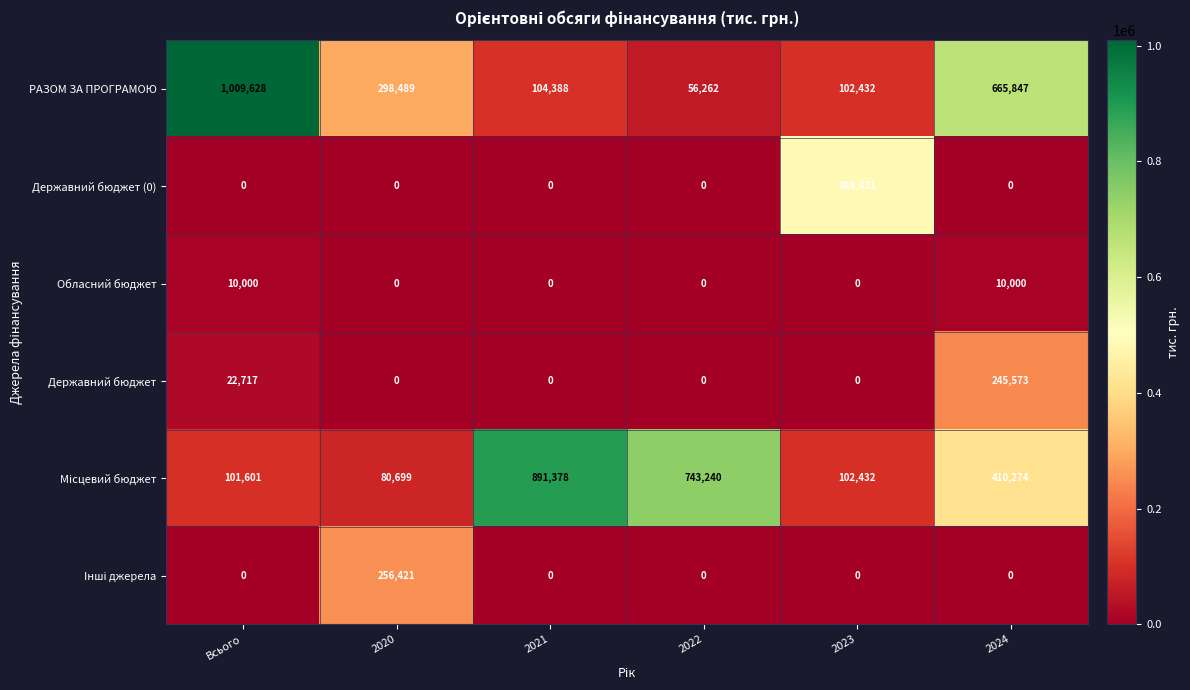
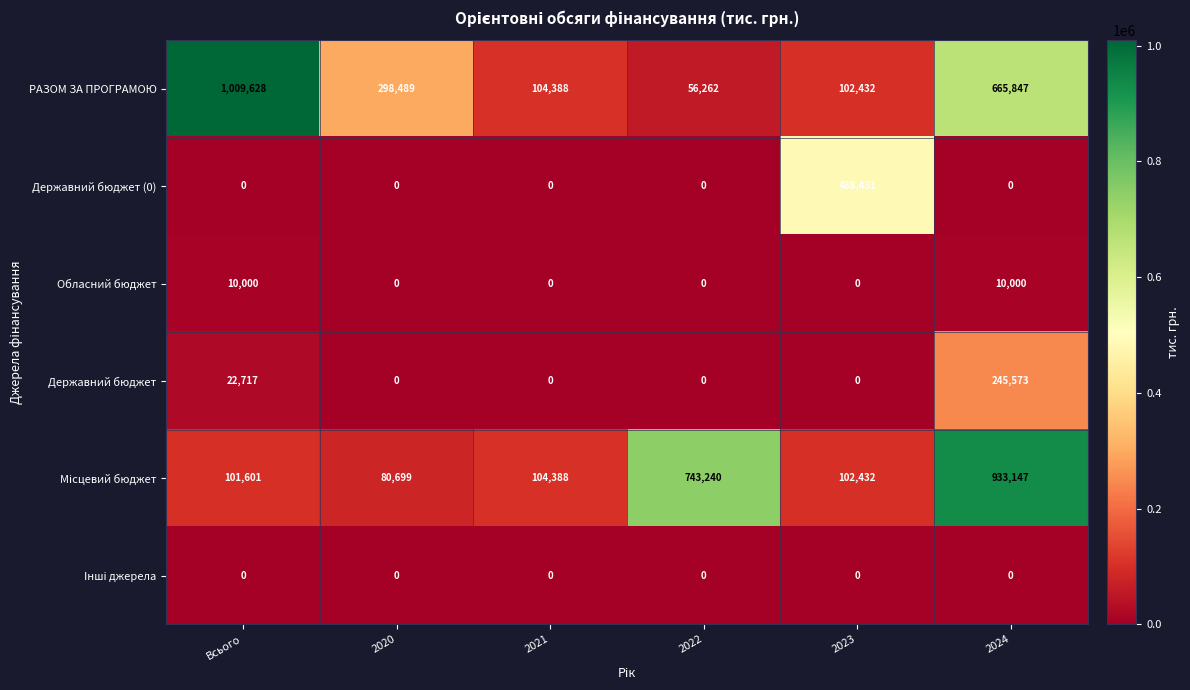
  {
    "РАЗОМ ЗА ПРОГРАМОЮ": {
      "Всього": "1,009,628",
      "2020": "298,489",
      "2021": "104,388",
      "2022": "56,262",
      "2023": "102,432",
      "2024": "665,847"
    },
    "Державний бюджет (0)": {
      "Всього": "0",
      "2020": "0",
      "2021": "0",
      "2022": "0",
      "2023": "488,431",
      "2024": "0"
    },
    "Обласний бюджет": {
      "Всього": "10,000",
      "2020": "0",
      "2021": "0",
      "2022": "0",
      "2023": "0",
      "2024": "10,000"
    },
    "Державний бюджет": {
      "Всього": "22,717",
      "2020": "0",
      "2021": "0",
      "2022": "0",
      "2023": "0",
      "2024": "245,573"
    },
    "Місцевий бюджет": {
      "Всього": "101,601",
      "2020": "80,699",
-     "2021": "891,378",
+     "2021": "104,388",
      "2022": "743,240",
      "2023": "102,432",
-     "2024": "410,274"
+     "2024": "933,147"
    },
    "Інші джерела": {
      "Всього": "0",
-     "2020": "256,421",
+     "2020": "0",
      "2021": "0",
      "2022": "0",
      "2023": "0",
      "2024": "0"
    }
  }
